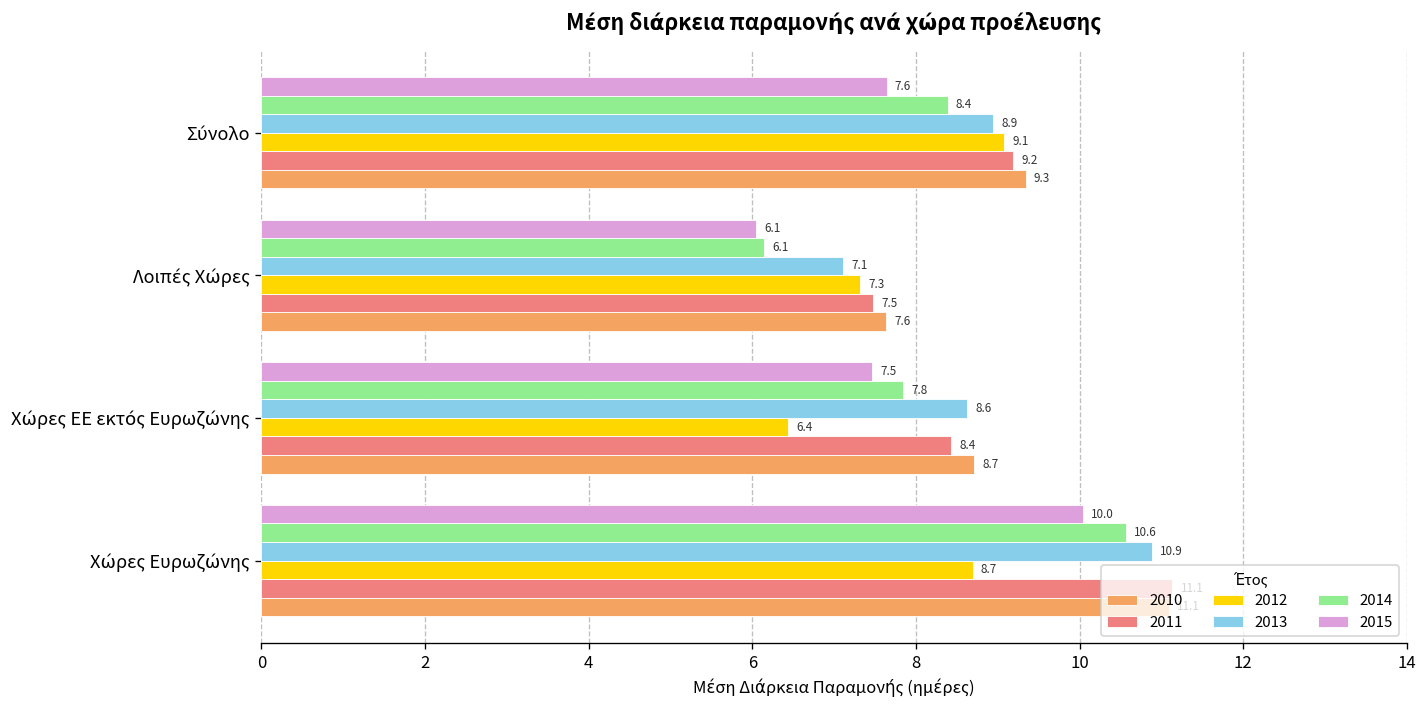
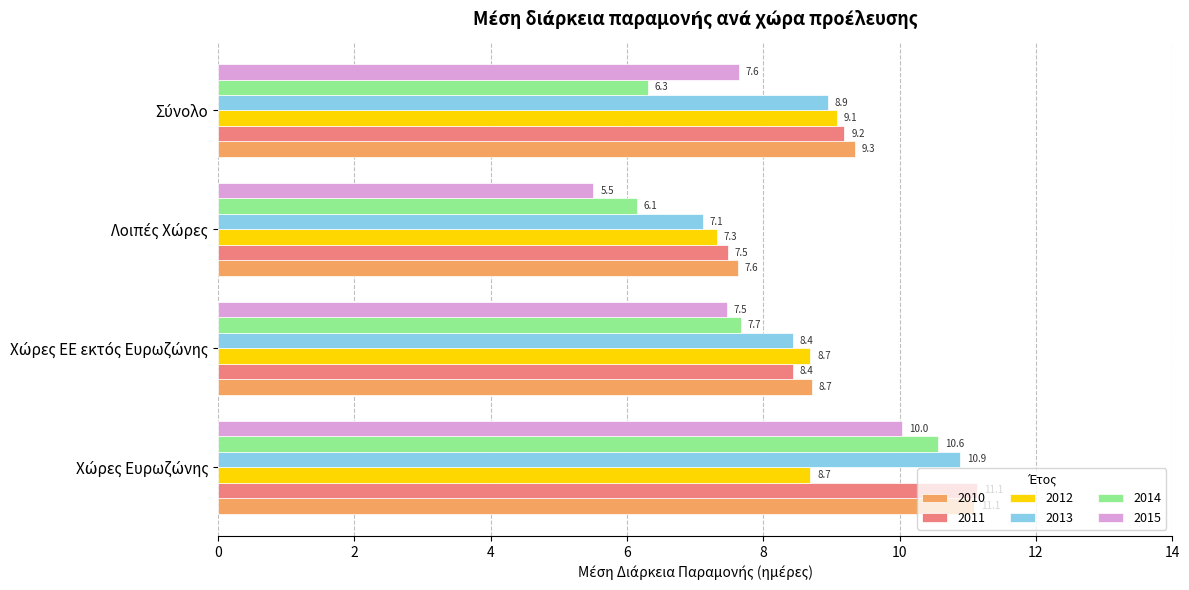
  {
    "2012": {
      "Σύνολο": 9.1,
      "Λοιπές Χώρες": 7.3,
-     "Χώρες ΕΕ εκτός Ευρωζώνης": 6.4,
+     "Χώρες ΕΕ εκτός Ευρωζώνης": 8.7,
      "Χώρες Ευρωζώνης": 8.7
    },
    "2013": {
      "Σύνολο": 8.9,
      "Λοιπές Χώρες": 7.1,
-     "Χώρες ΕΕ εκτός Ευρωζώνης": 8.6,
+     "Χώρες ΕΕ εκτός Ευρωζώνης": 8.4,
      "Χώρες Ευρωζώνης": 10.9
    },
    "2014": {
-     "Σύνολο": 8.4,
+     "Σύνολο": 6.3,
      "Λοιπές Χώρες": 6.1,
-     "Χώρες ΕΕ εκτός Ευρωζώνης": 7.8,
+     "Χώρες ΕΕ εκτός Ευρωζώνης": 7.7,
      "Χώρες Ευρωζώνης": 10.6
    },
    "2015": {
      "Σύνολο": 7.6,
-     "Λοιπές Χώρες": 6.1,
+     "Λοιπές Χώρες": 5.5,
      "Χώρες ΕΕ εκτός Ευρωζώνης": 7.5,
      "Χώρες Ευρωζώνης": 10.0
    }
  }
